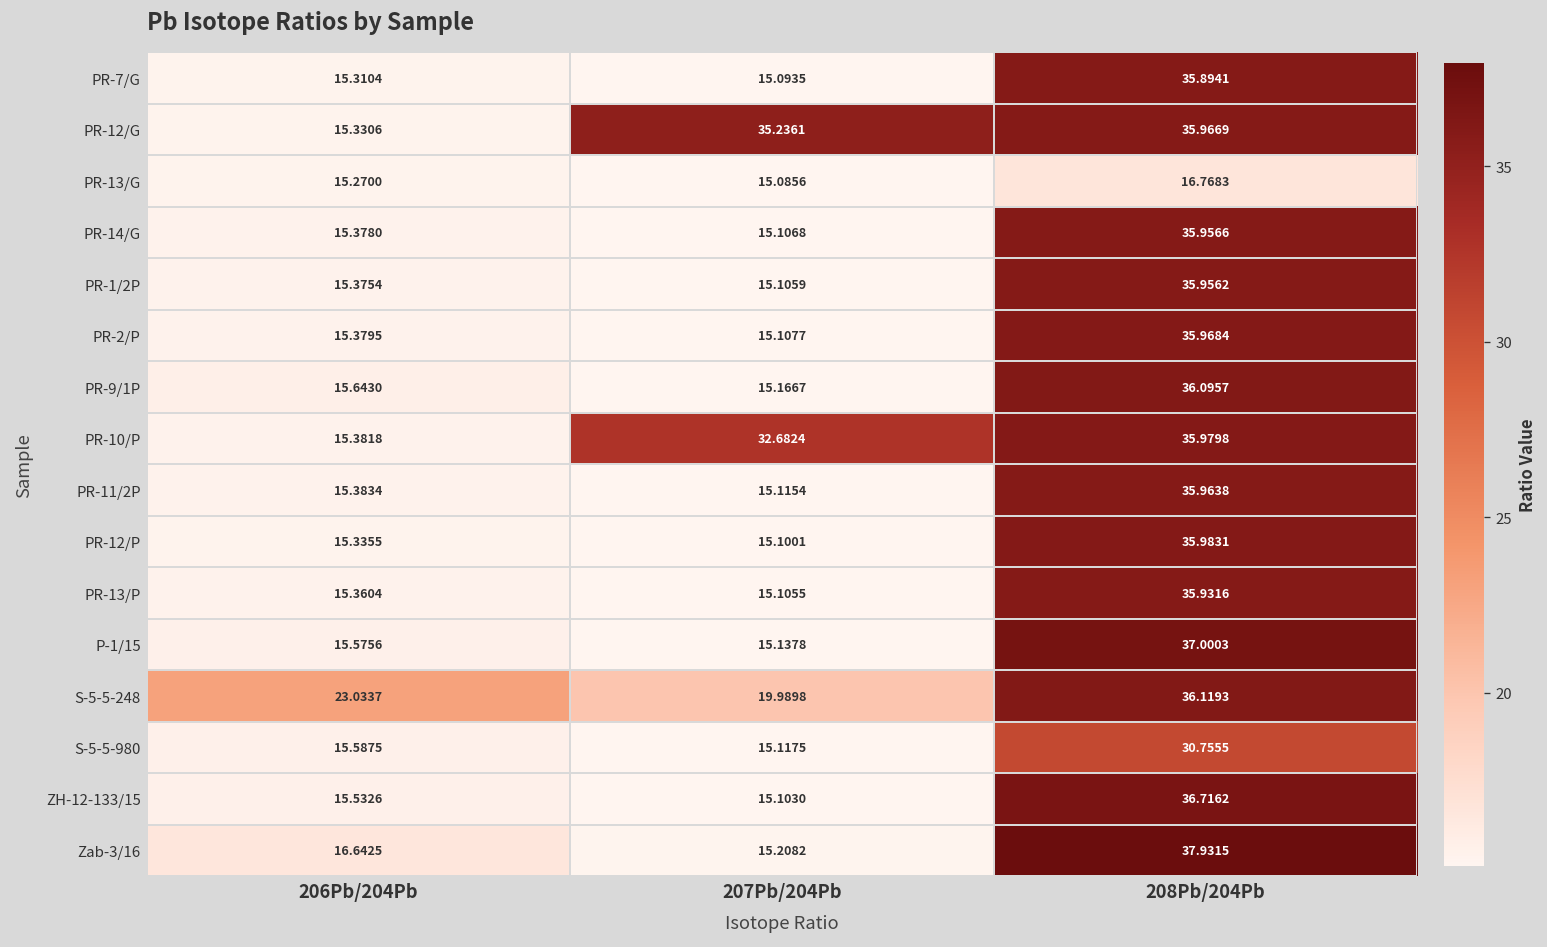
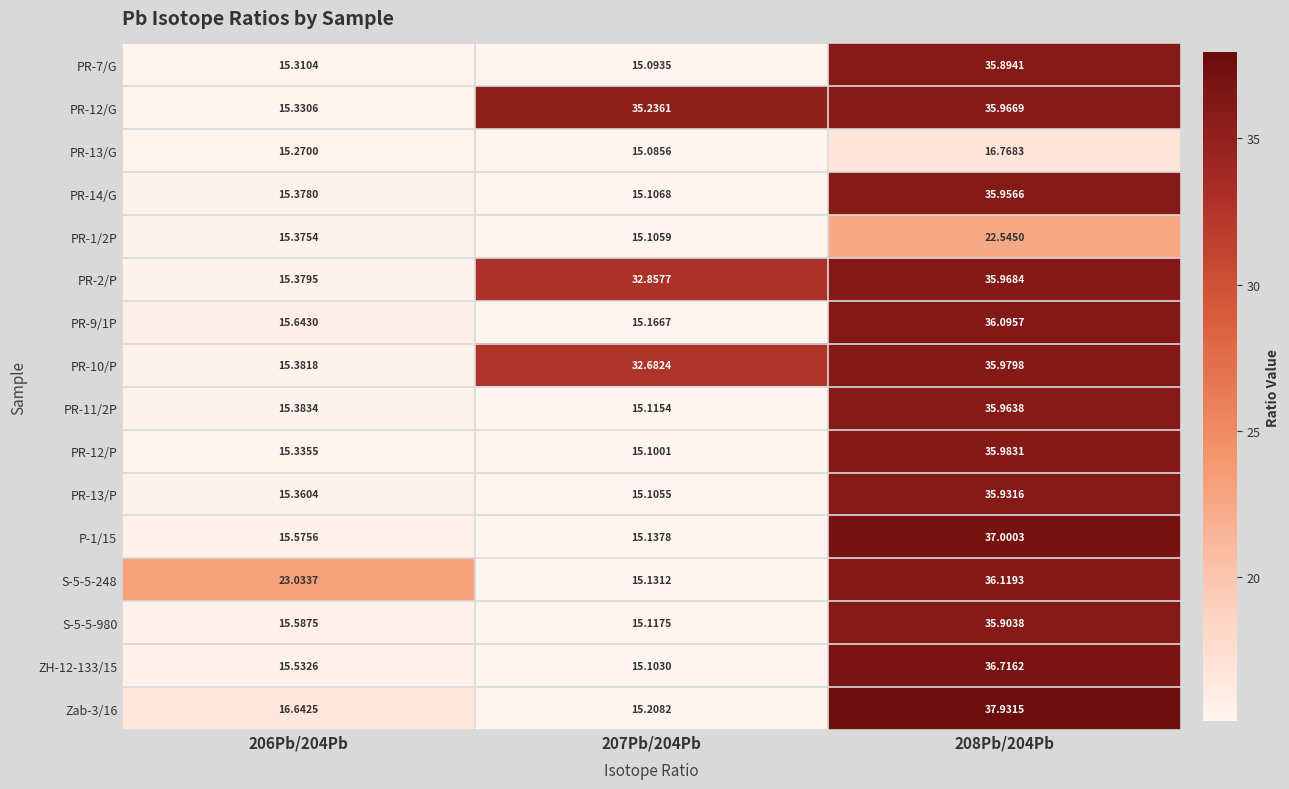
  {
    "PR-7/G": {
      "206Pb/204Pb": 15.3104,
      "207Pb/204Pb": 15.0935,
      "208Pb/204Pb": 35.8941
    },
    "PR-12/G": {
      "206Pb/204Pb": 15.3306,
      "207Pb/204Pb": 35.2361,
      "208Pb/204Pb": 35.9669
    },
    "PR-13/G": {
      "206Pb/204Pb": 15.2700,
      "207Pb/204Pb": 15.0856,
      "208Pb/204Pb": 16.7683
    },
    "PR-14/G": {
      "206Pb/204Pb": 15.3780,
      "207Pb/204Pb": 15.1068,
      "208Pb/204Pb": 35.9566
    },
    "PR-1/2P": {
      "206Pb/204Pb": 15.3754,
      "207Pb/204Pb": 15.1059,
-     "208Pb/204Pb": 35.9562
+     "208Pb/204Pb": 22.5450
    },
    "PR-2/P": {
      "206Pb/204Pb": 15.3795,
-     "207Pb/204Pb": 15.1077,
+     "207Pb/204Pb": 32.8577,
      "208Pb/204Pb": 35.9684
    },
    "PR-9/1P": {
      "206Pb/204Pb": 15.6430,
      "207Pb/204Pb": 15.1667,
      "208Pb/204Pb": 36.0957
    },
    "PR-10/P": {
      "206Pb/204Pb": 15.3818,
      "207Pb/204Pb": 32.6824,
      "208Pb/204Pb": 35.9798
    },
    "PR-11/2P": {
      "206Pb/204Pb": 15.3834,
      "207Pb/204Pb": 15.1154,
      "208Pb/204Pb": 35.9638
    },
    "PR-12/P": {
      "206Pb/204Pb": 15.3355,
      "207Pb/204Pb": 15.1001,
      "208Pb/204Pb": 35.9831
    },
    "PR-13/P": {
      "206Pb/204Pb": 15.3604,
      "207Pb/204Pb": 15.1055,
      "208Pb/204Pb": 35.9316
    },
    "P-1/15": {
      "206Pb/204Pb": 15.5756,
      "207Pb/204Pb": 15.1378,
      "208Pb/204Pb": 37.0003
    },
    "S-5-5-248": {
      "206Pb/204Pb": 23.0337,
-     "207Pb/204Pb": 19.9898,
+     "207Pb/204Pb": 15.1312,
      "208Pb/204Pb": 36.1193
    },
    "S-5-5-980": {
      "206Pb/204Pb": 15.5875,
      "207Pb/204Pb": 15.1175,
-     "208Pb/204Pb": 30.7555
+     "208Pb/204Pb": 35.9038
    },
    "ZH-12-133/15": {
      "206Pb/204Pb": 15.5326,
      "207Pb/204Pb": 15.1030,
      "208Pb/204Pb": 36.7162
    },
    "Zab-3/16": {
      "206Pb/204Pb": 16.6425,
      "207Pb/204Pb": 15.2082,
      "208Pb/204Pb": 37.9315
    }
  }
